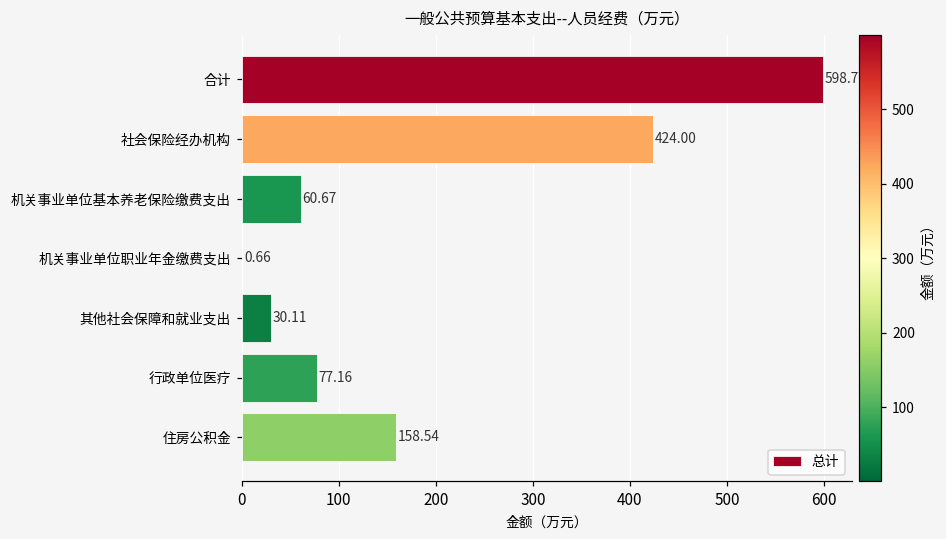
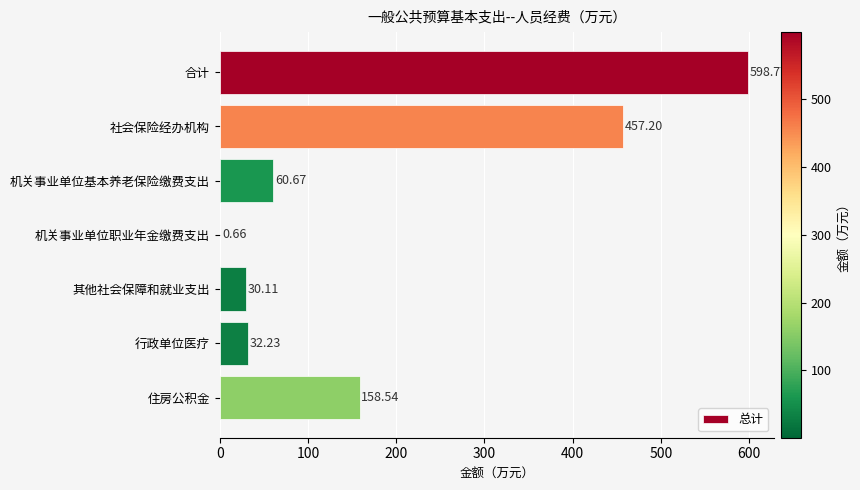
  {
    "合计": 598.77,
-   "社会保险经办机构": 424.00,
+   "社会保险经办机构": 457.20,
    "机关事业单位基本养老保险缴费支出": 60.67,
    "机关事业单位职业年金缴费支出": 0.66,
    "其他社会保障和就业支出": 30.11,
-   "行政单位医疗": 77.16,
+   "行政单位医疗": 32.23,
    "住房公积金": 158.54
  }
